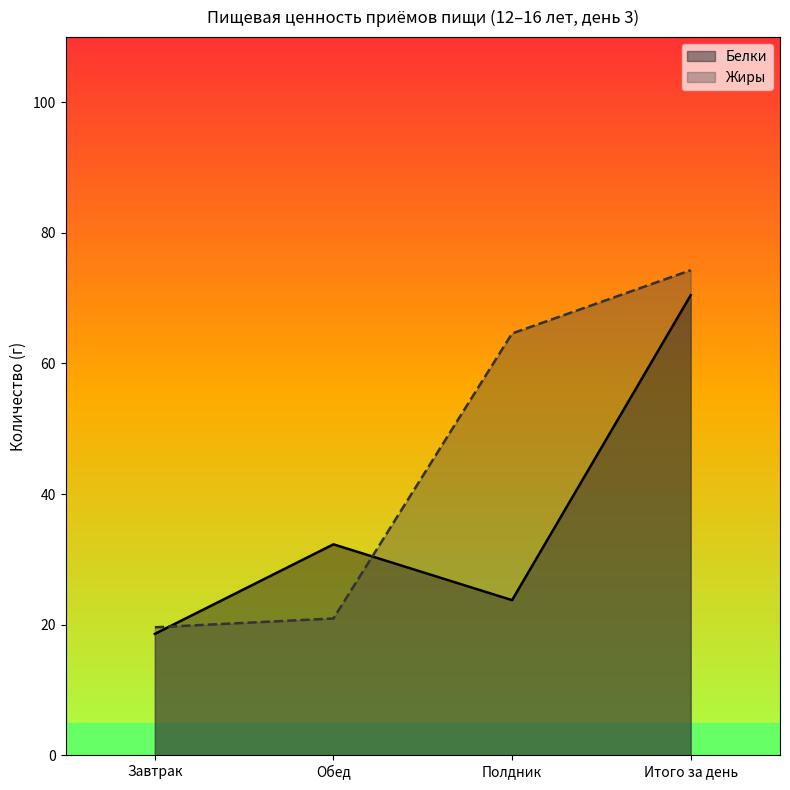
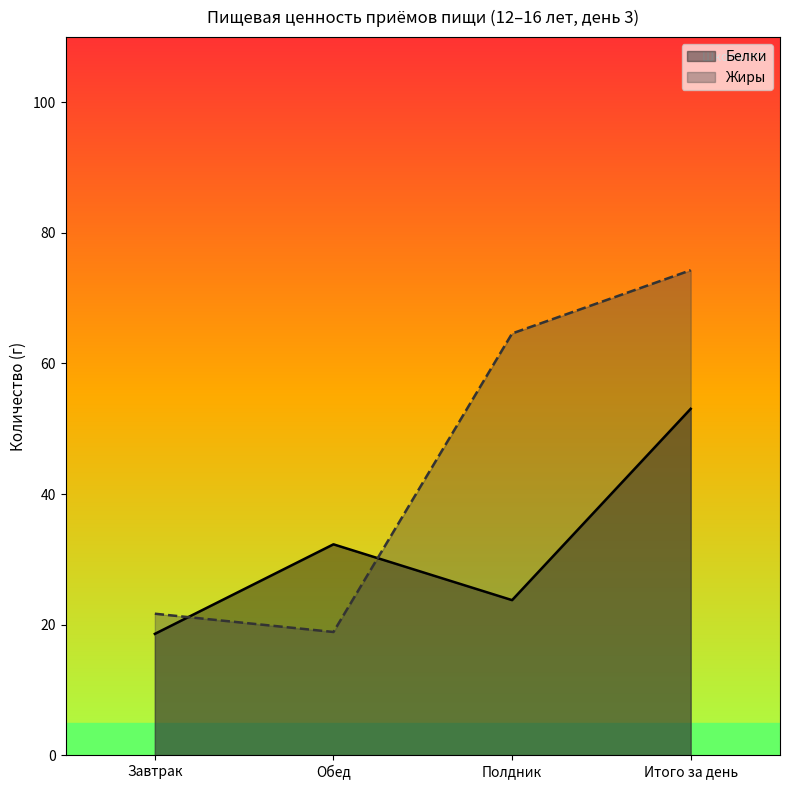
  {
    "Белки": {
      "Завтрак": 19,
      "Обед": 32,
      "Полдник": 24,
-     "Итого за день": 70
+     "Итого за день": 53
    },
    "Жиры": {
-     "Завтрак": 20,
-     "Обед": 21,
+     "Завтрак": 22,
+     "Обед": 19,
      "Полдник": 65,
      "Итого за день": 74
    }
  }
